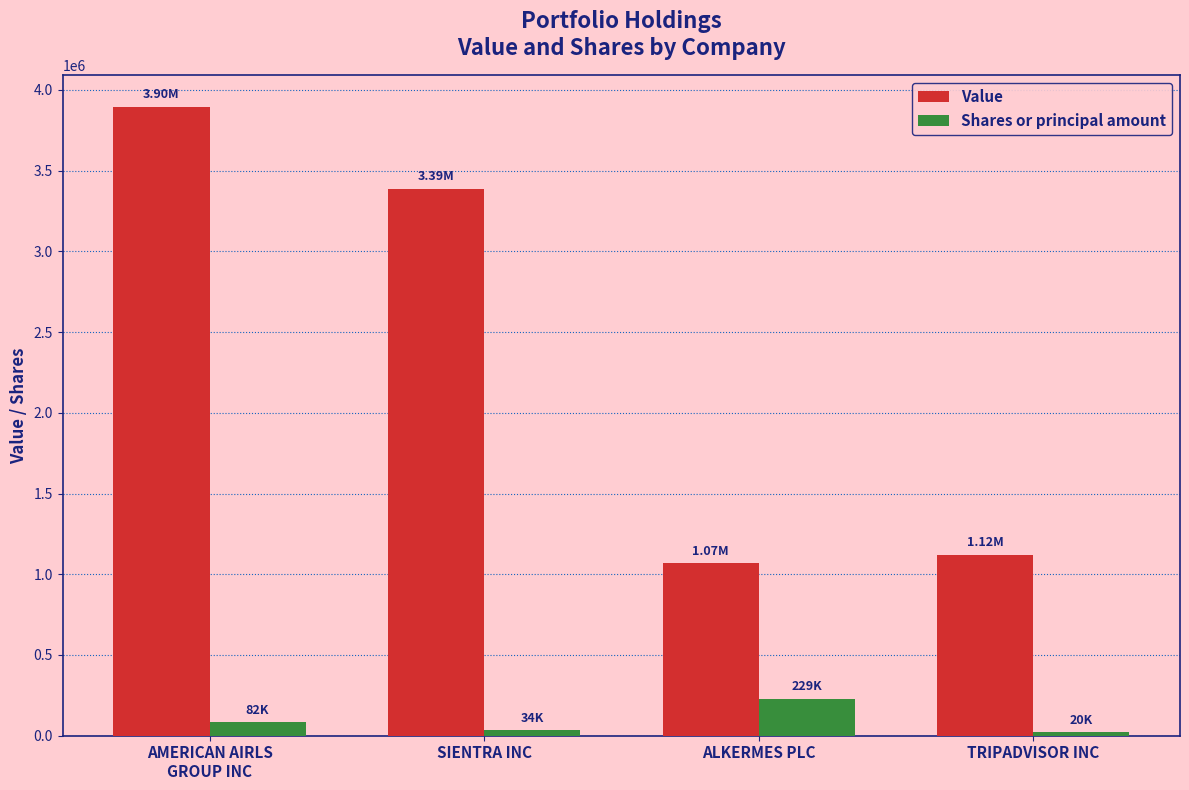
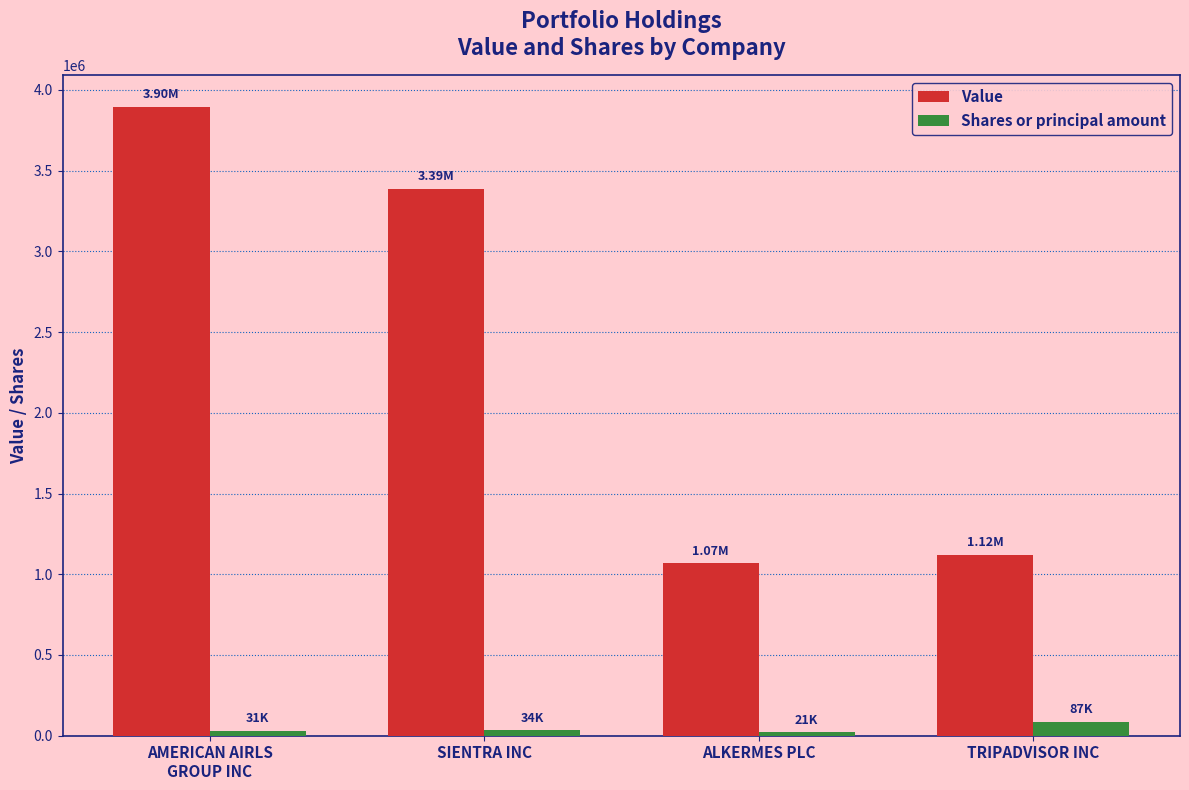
  {
    "Value": {
      "AMERICAN AIRLS GROUP INC": "3.90M",
      "SIENTRA INC": "3.39M",
      "ALKERMES PLC": "1.07M",
      "TRIPADVISOR INC": "1.12M"
    },
    "Shares or principal amount": {
-     "AMERICAN AIRLS GROUP INC": "82K",
+     "AMERICAN AIRLS GROUP INC": "31K",
      "SIENTRA INC": "34K",
-     "ALKERMES PLC": "229K",
-     "TRIPADVISOR INC": "20K"
+     "ALKERMES PLC": "21K",
+     "TRIPADVISOR INC": "87K"
    }
  }
